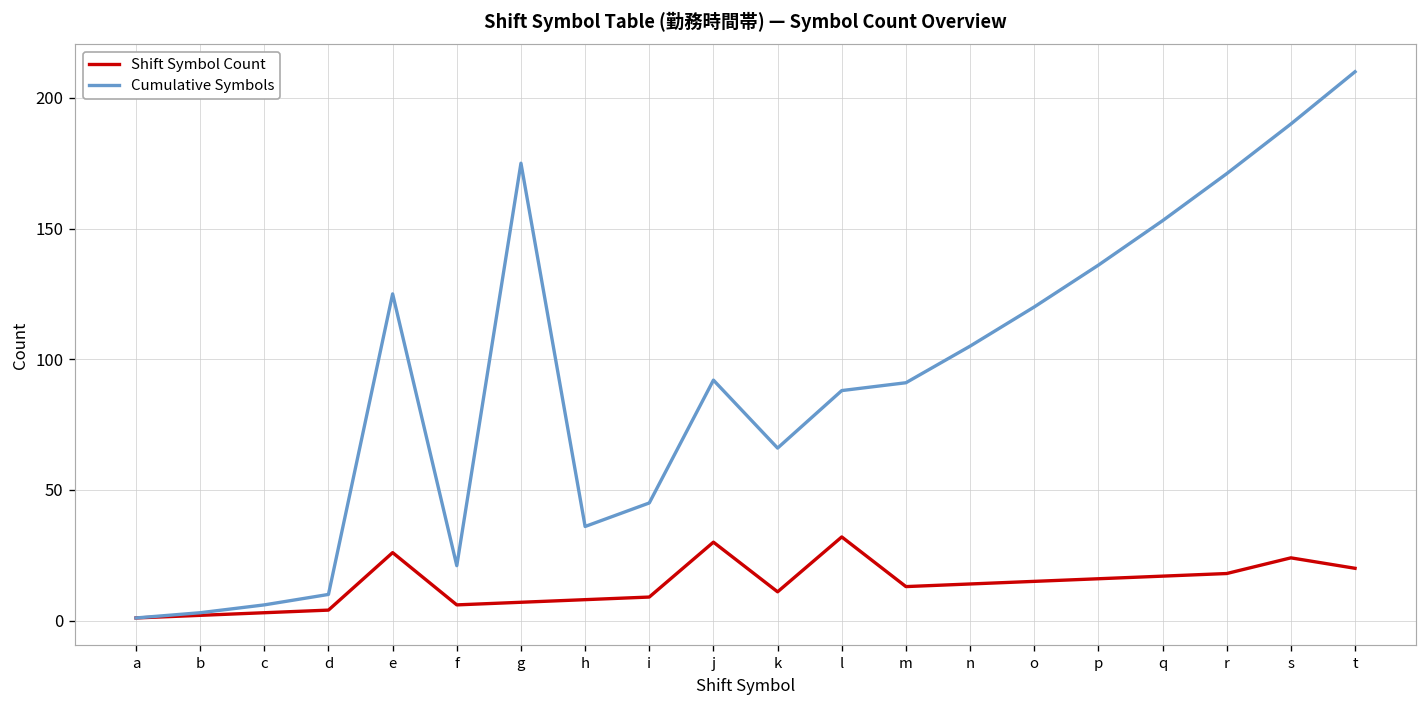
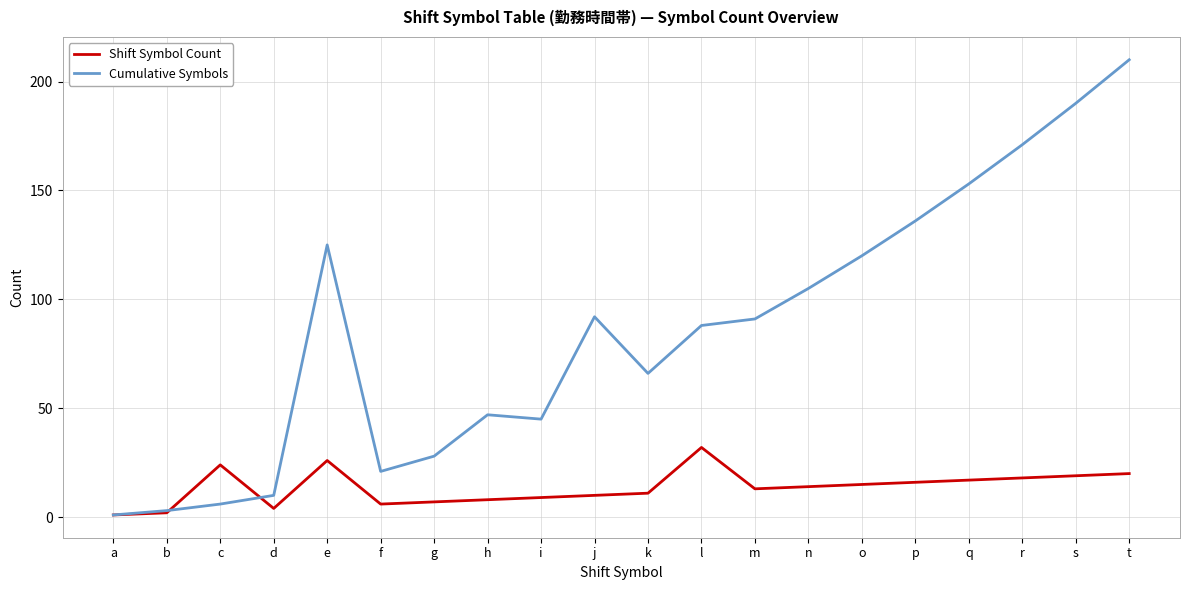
  {
    "Shift Symbol Count": {
-     "c": 3,
+     "c": 24,
      "d": 4,
      "e": 26,
      "f": 6,
      "g": 7,
      "h": 8,
      "i": 9,
-     "j": 30,
+     "j": 10,
      "k": 11,
      "l": 32,
      "m": 13,
      "n": 14,
      "o": 15,
      "p": 16,
      "q": 17,
      "r": 18,
-     "s": 24,
+     "s": 19,
      "t": 20
    },
    "Cumulative Symbols": {
      "c": 6,
      "d": 10,
      "e": 125,
      "f": 21,
-     "g": 175,
-     "h": 36,
+     "g": 28,
+     "h": 47,
      "i": 45,
      "j": 92,
      "k": 66,
      "l": 88,
      "m": 91,
      "n": 105,
      "o": 120,
      "p": 136,
      "q": 153,
      "r": 171,
      "s": 190,
      "t": 210
    }
  }
